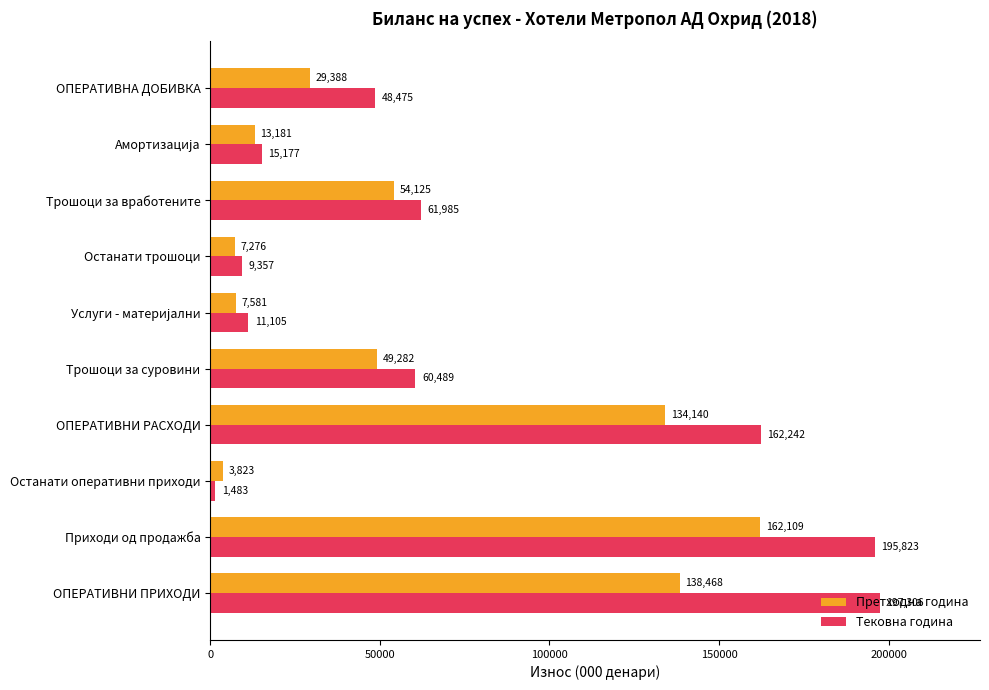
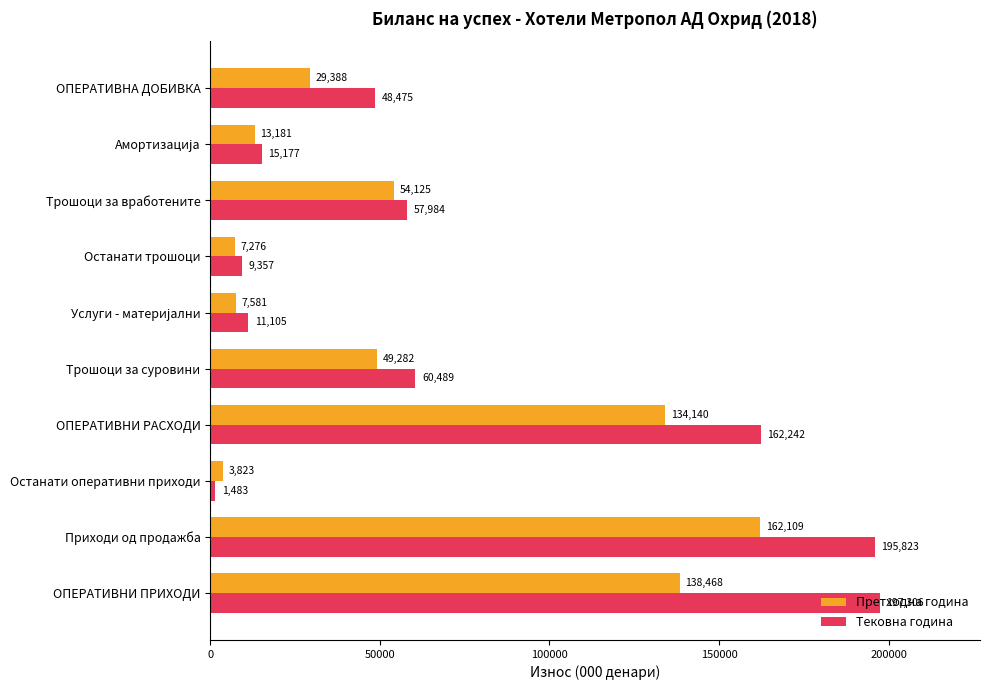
  {
    "Претходна година": {
      "ОПЕРАТИВНА ДОБИВКА": "29,388",
      "Амортизација": "13,181",
      "Трошоци за вработените": "54,125",
      "Останати трошоци": "7,276",
      "Услуги - материјални": "7,581",
      "Трошоци за суровини": "49,282",
      "ОПЕРАТИВНИ РАСХОДИ": "134,140",
      "Останати оперативни приходи": "3,823",
      "Приходи од продажба": "162,109",
      "ОПЕРАТИВНИ ПРИХОДИ": "138,468"
    },
    "Тековна година": {
      "ОПЕРАТИВНА ДОБИВКА": "48,475",
      "Амортизација": "15,177",
-     "Трошоци за вработените": "61,985",
+     "Трошоци за вработените": "57,984",
      "Останати трошоци": "9,357",
      "Услуги - материјални": "11,105",
      "Трошоци за суровини": "60,489",
      "ОПЕРАТИВНИ РАСХОДИ": "162,242",
      "Останати оперативни приходи": "1,483",
      "Приходи од продажба": "195,823",
      "ОПЕРАТИВНИ ПРИХОДИ": "197,306"
    }
  }
